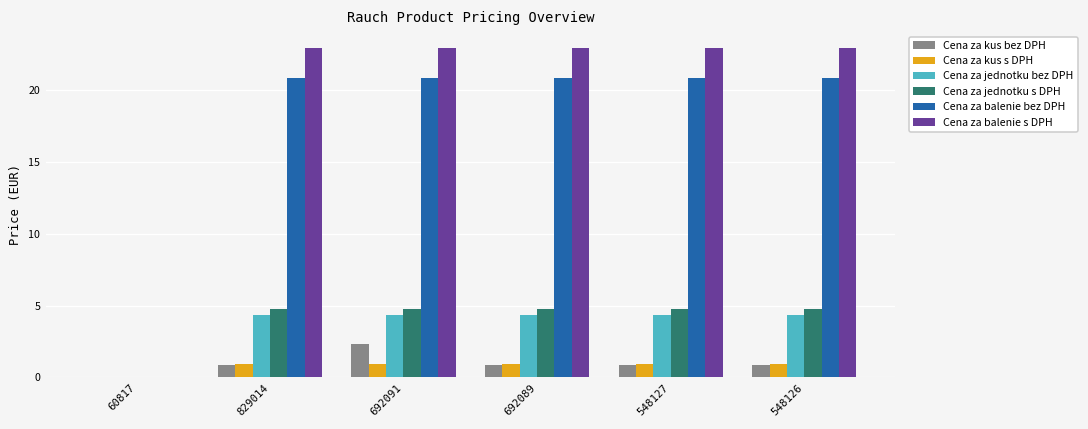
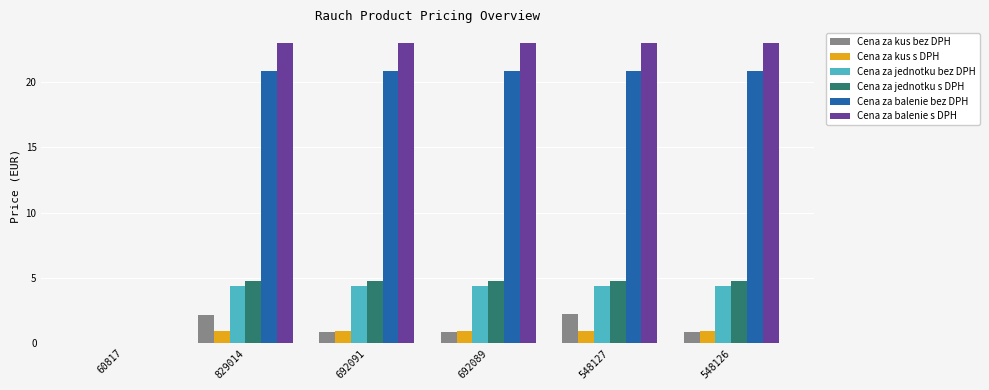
  {
    "Cena za kus bez DPH": {
      "60817": 0.0,
-     "829014": 0.9,
-     "692091": 2.3,
+     "829014": 2.2,
+     "692091": 0.9,
      "692089": 0.9,
-     "548127": 0.9,
+     "548127": 2.3,
      "548126": 0.9
    },
    "Cena za kus s DPH": {
      "60817": 0.0,
      "829014": 1.0,
      "692091": 1.0,
      "692089": 1.0,
      "548127": 1.0,
      "548126": 1.0
    },
    "Cena za jednotku bez DPH": {
      "60817": 0.0,
      "829014": 4.4,
      "692091": 4.4,
      "692089": 4.4,
      "548127": 4.4,
      "548126": 4.4
    },
    "Cena za jednotku s DPH": {
      "60817": 0.0,
      "829014": 4.8,
      "692091": 4.8,
      "692089": 4.8,
      "548127": 4.8,
      "548126": 4.8
    },
    "Cena za balenie bez DPH": {
      "60817": 0.0,
      "829014": 20.9,
      "692091": 20.9,
      "692089": 20.9,
      "548127": 20.9,
      "548126": 20.9
    },
    "Cena za balenie s DPH": {
      "60817": 0.0,
      "829014": 23.0,
      "692091": 23.0,
      "692089": 23.0,
      "548127": 23.0,
      "548126": 23.0
    }
  }
